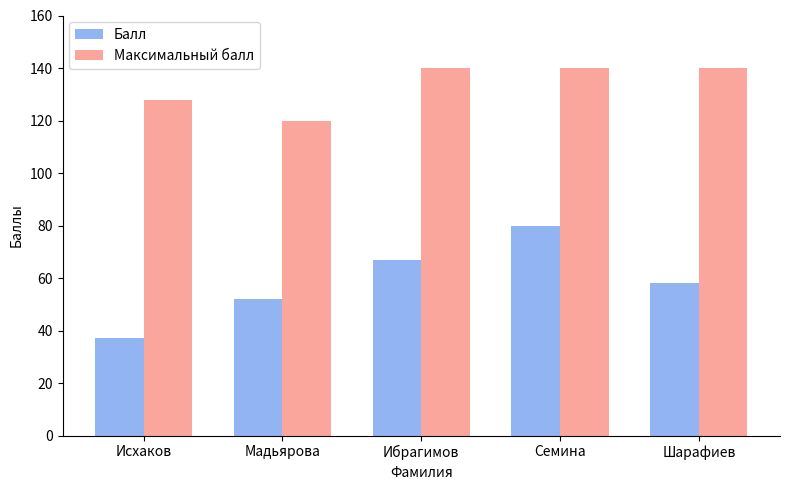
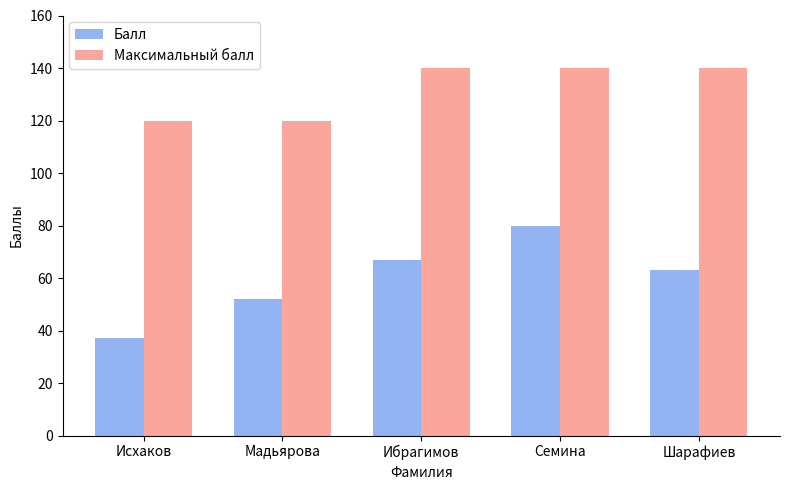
  {
    "Балл": {
      "Исхаков": 37,
      "Мадьярова": 52,
      "Ибрагимов": 67,
      "Семина": 80,
-     "Шарафиев": 58
+     "Шарафиев": 63
    },
    "Максимальный балл": {
-     "Исхаков": 128,
+     "Исхаков": 120,
      "Мадьярова": 120,
      "Ибрагимов": 140,
      "Семина": 140,
      "Шарафиев": 140
    }
  }
